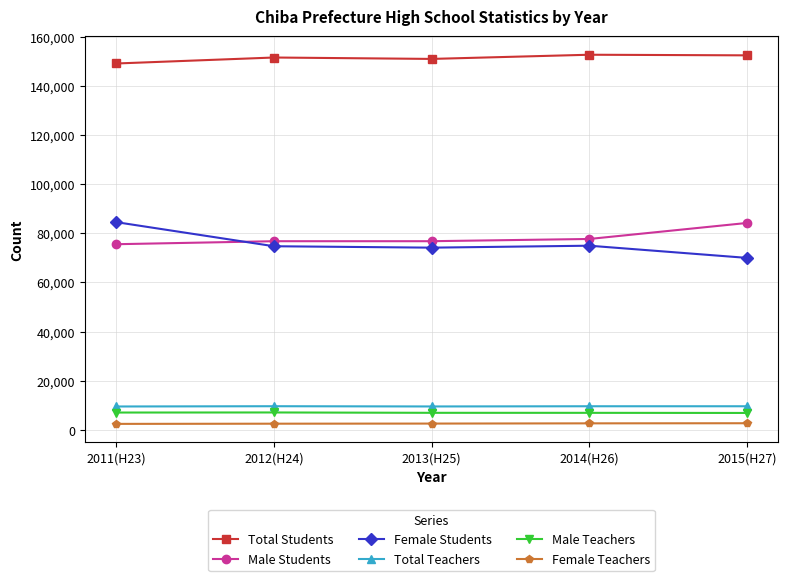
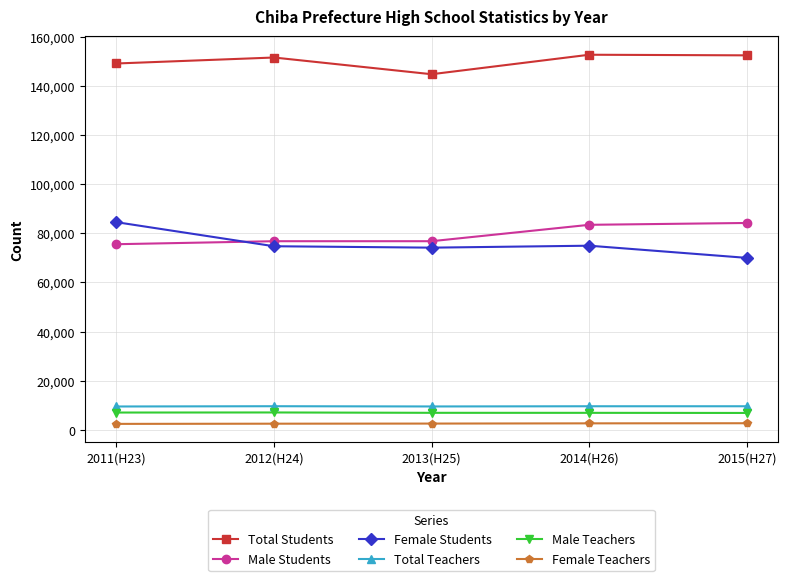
  {
    "Total Students": {
      "2011(H23)": "149,000",
      "2012(H24)": "152,000",
-     "2013(H25)": "151,000",
+     "2013(H25)": "145,000",
      "2014(H26)": "153,000",
      "2015(H27)": "152,000"
    },
    "Male Students": {
      "2011(H23)": "76,000",
      "2012(H24)": "77,000",
      "2013(H25)": "77,000",
-     "2014(H26)": "78,000",
+     "2014(H26)": "83,000",
      "2015(H27)": "84,000"
    },
    "Female Students": {
      "2011(H23)": "85,000",
      "2012(H24)": "75,000",
      "2013(H25)": "74,000",
      "2014(H26)": "75,000",
      "2015(H27)": "70,000"
    },
    "Total Teachers": {
      "2011(H23)": "10,000",
      "2012(H24)": "10,000",
      "2013(H25)": "10,000",
      "2014(H26)": "10,000",
      "2015(H27)": "10,000"
    },
    "Male Teachers": {
      "2011(H23)": "7,000",
      "2012(H24)": "7,000",
      "2013(H25)": "7,000",
      "2014(H26)": "7,000",
      "2015(H27)": "7,000"
    },
    "Female Teachers": {
      "2011(H23)": "2,000",
      "2012(H24)": "3,000",
      "2013(H25)": "3,000",
      "2014(H26)": "3,000",
      "2015(H27)": "3,000"
    }
  }
